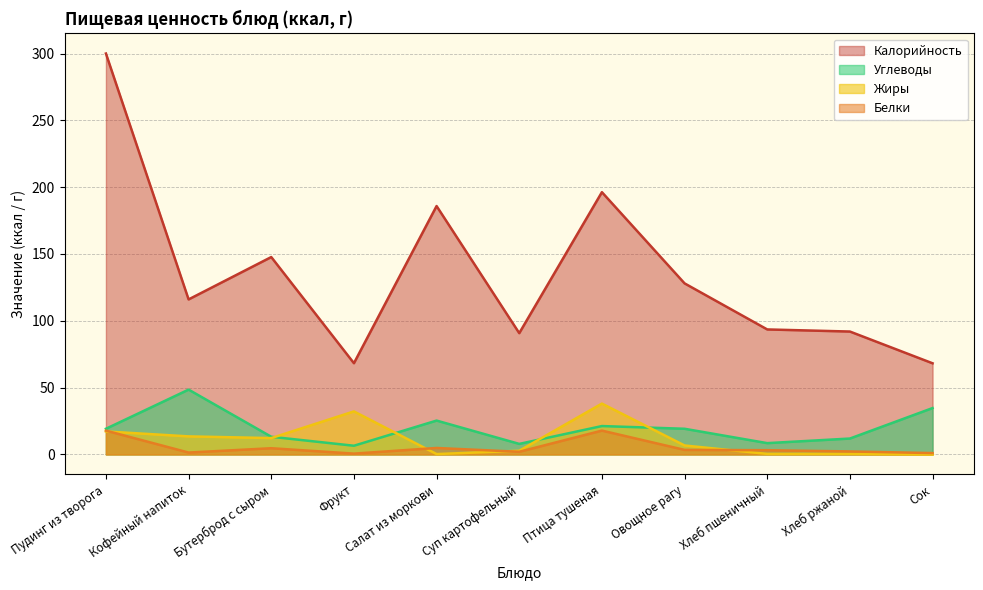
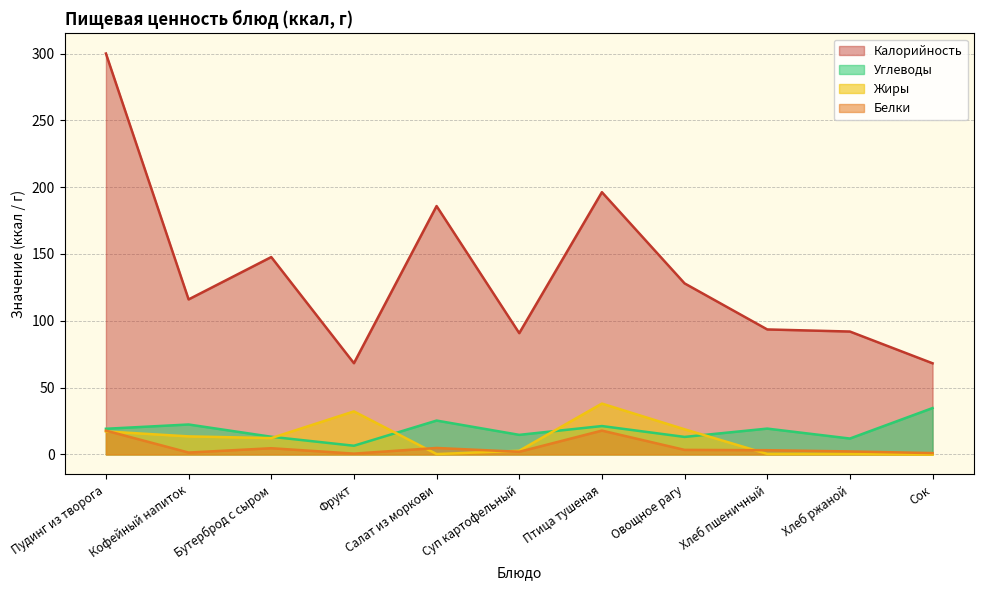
  {
    "Углеводы": {
-     "Кофейный напиток": 49,
+     "Кофейный напиток": 22,
      "Фрукт": 7,
      "Салат из моркови": 25,
-     "Суп картофельный": 8,
+     "Суп картофельный": 15,
      "Птица тушеная": 21,
-     "Овощное рагу": 19,
-     "Хлеб пшеничный": 8,
+     "Овощное рагу": 13,
+     "Хлеб пшеничный": 19,
      "Хлеб ржаной": 12,
      "Сок": 35
    },
    "Жиры": {
      "Кофейный напиток": 14,
      "Фрукт": 32,
      "Салат из моркови": 0,
      "Птица тушеная": 38,
-     "Овощное рагу": 7,
+     "Овощное рагу": 19,
      "Хлеб пшеничный": 0
    }
  }
